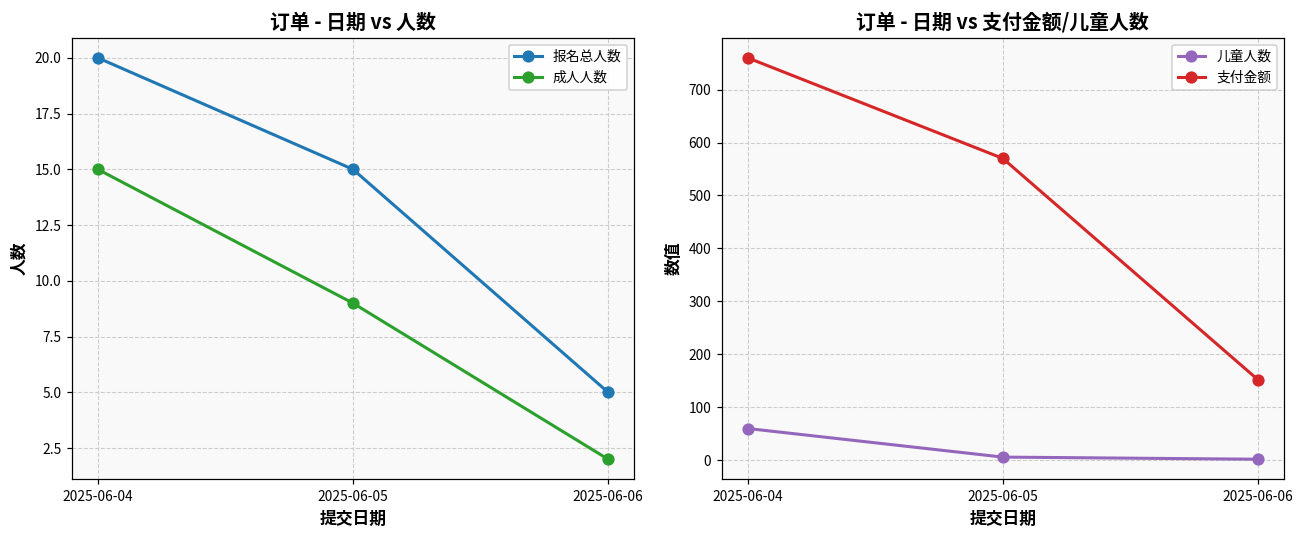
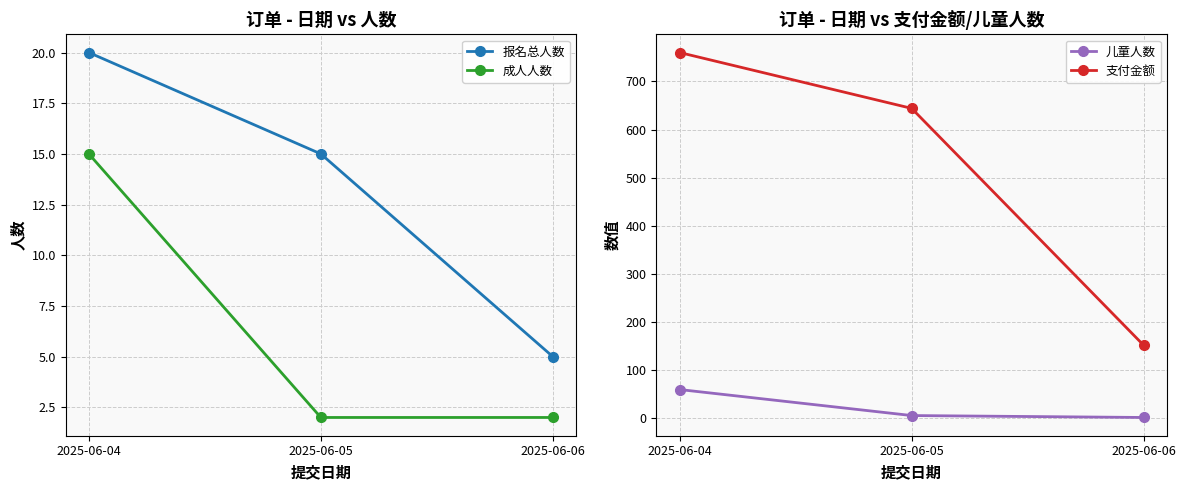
  {
    "订单 - 日期 vs 人数": {
      "报名总人数": {
        "2025-06-04": 20,
        "2025-06-05": 15,
        "2025-06-06": 5
      },
      "成人人数": {
        "2025-06-04": 15,
-       "2025-06-05": 9,
+       "2025-06-05": 2,
        "2025-06-06": 2
      }
    },
    "订单 - 日期 vs 支付金额/儿童人数": {
      "儿童人数": {
        "2025-06-04": 60,
        "2025-06-05": 10,
        "2025-06-06": 0
      },
      "支付金额": {
        "2025-06-04": 760,
-       "2025-06-05": 570,
+       "2025-06-05": 640,
        "2025-06-06": 150
      }
    }
  }
